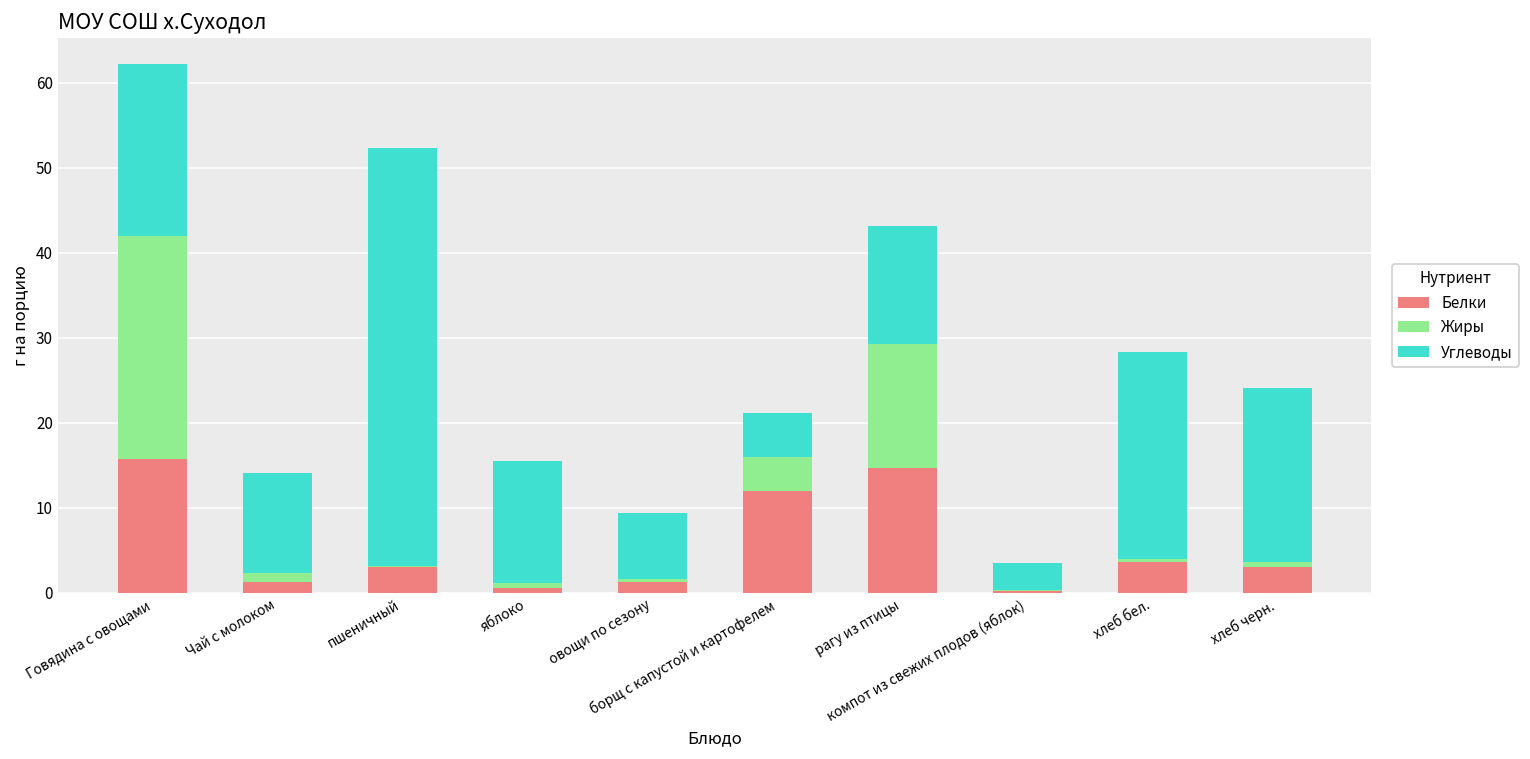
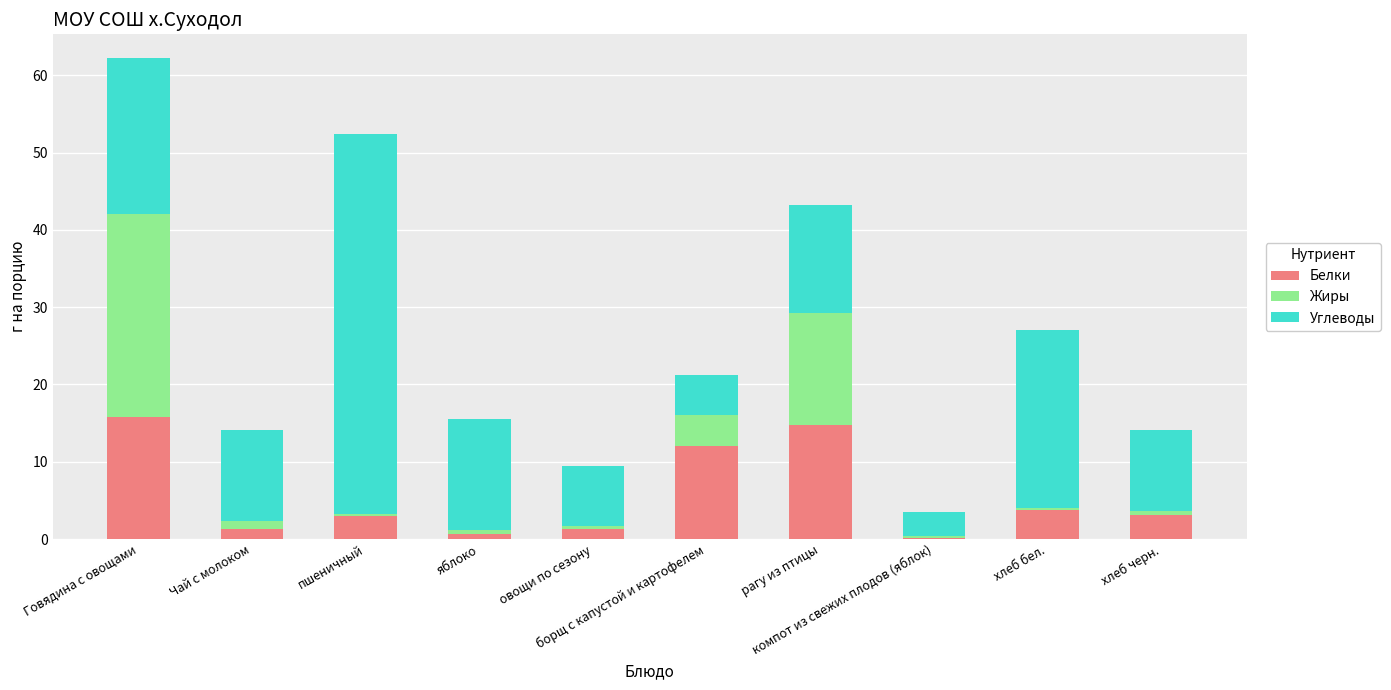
  {
    "Белки": {
      "Говядина с овощами": 16,
      "Чай с молоком": 1,
      "пшеничный": 3,
      "яблоко": 1,
      "овощи по сезону": 1,
      "борщ с капустой и картофелем": 12,
      "рагу из птицы": 15,
      "хлеб бел.": 4,
      "хлеб черн.": 3
    },
    "Жиры": {
      "Говядина с овощами": 26,
      "Чай с молоком": 1,
      "яблоко": 1,
      "овощи по сезону": 0,
      "борщ с капустой и картофелем": 4,
      "рагу из птицы": 15,
      "хлеб черн.": 1
    },
    "Углеводы": {
      "Говядина с овощами": 20,
      "Чай с молоком": 12,
      "пшеничный": 49,
      "яблоко": 14,
      "овощи по сезону": 8,
      "борщ с капустой и картофелем": 5,
      "рагу из птицы": 14,
      "компот из свежих плодов (яблок)": 3,
-     "хлеб бел.": 24,
-     "хлеб черн.": 21
+     "хлеб бел.": 23,
+     "хлеб черн.": 11
    }
  }
